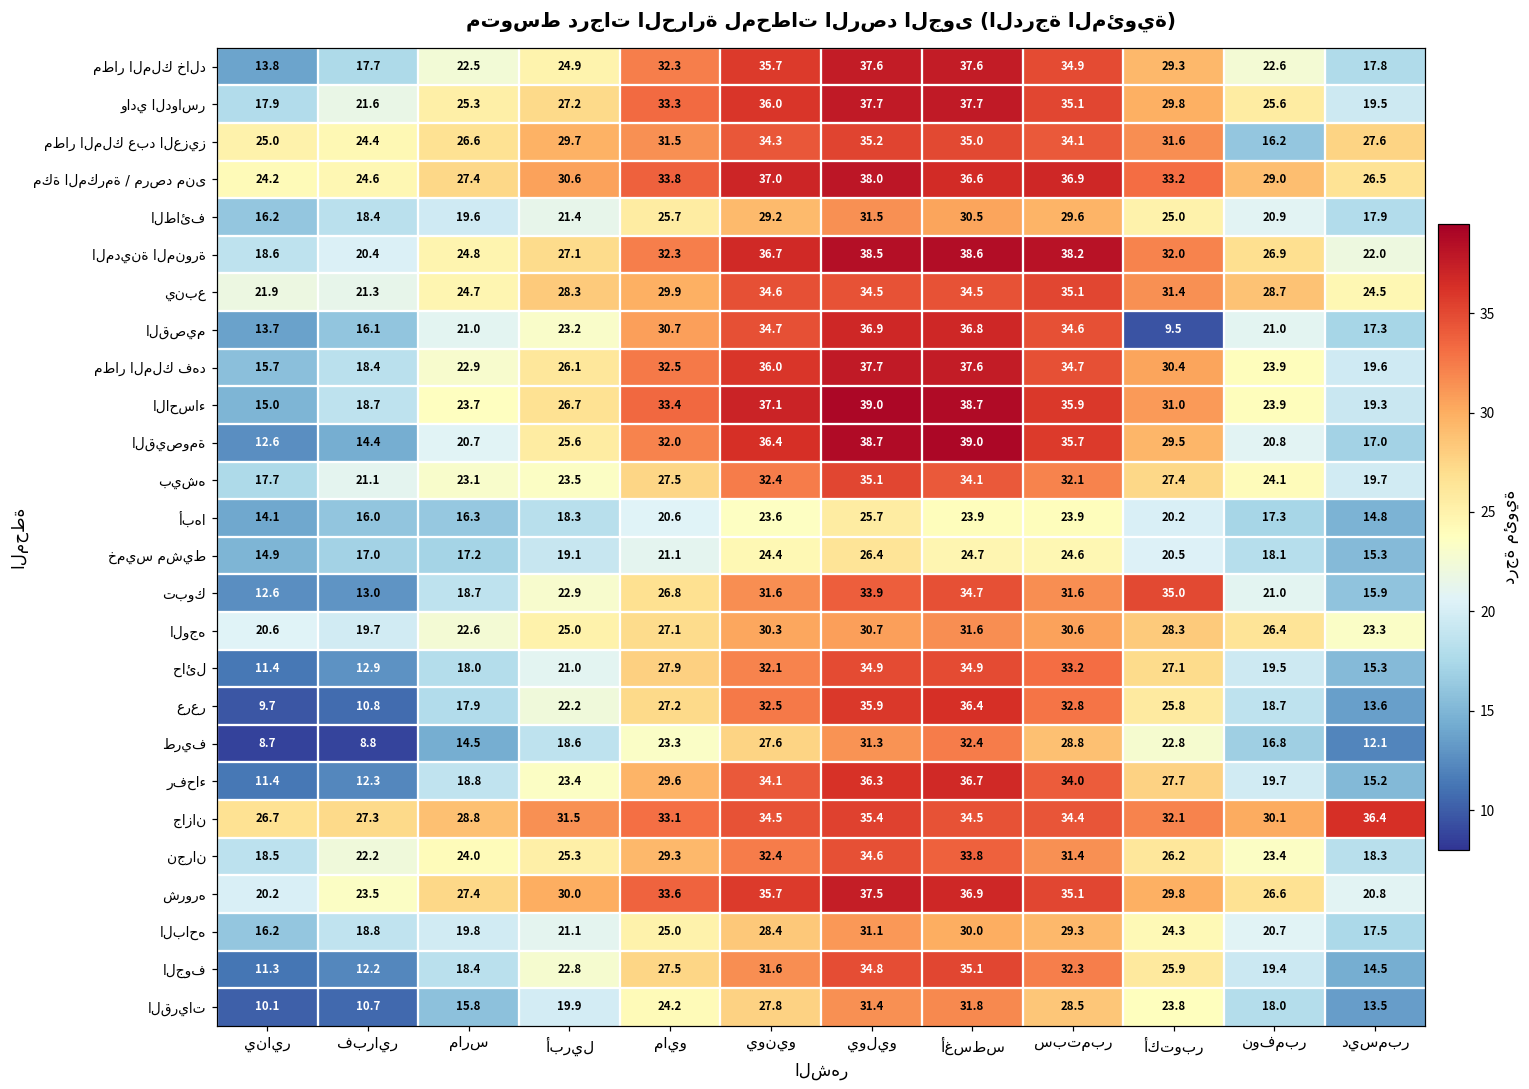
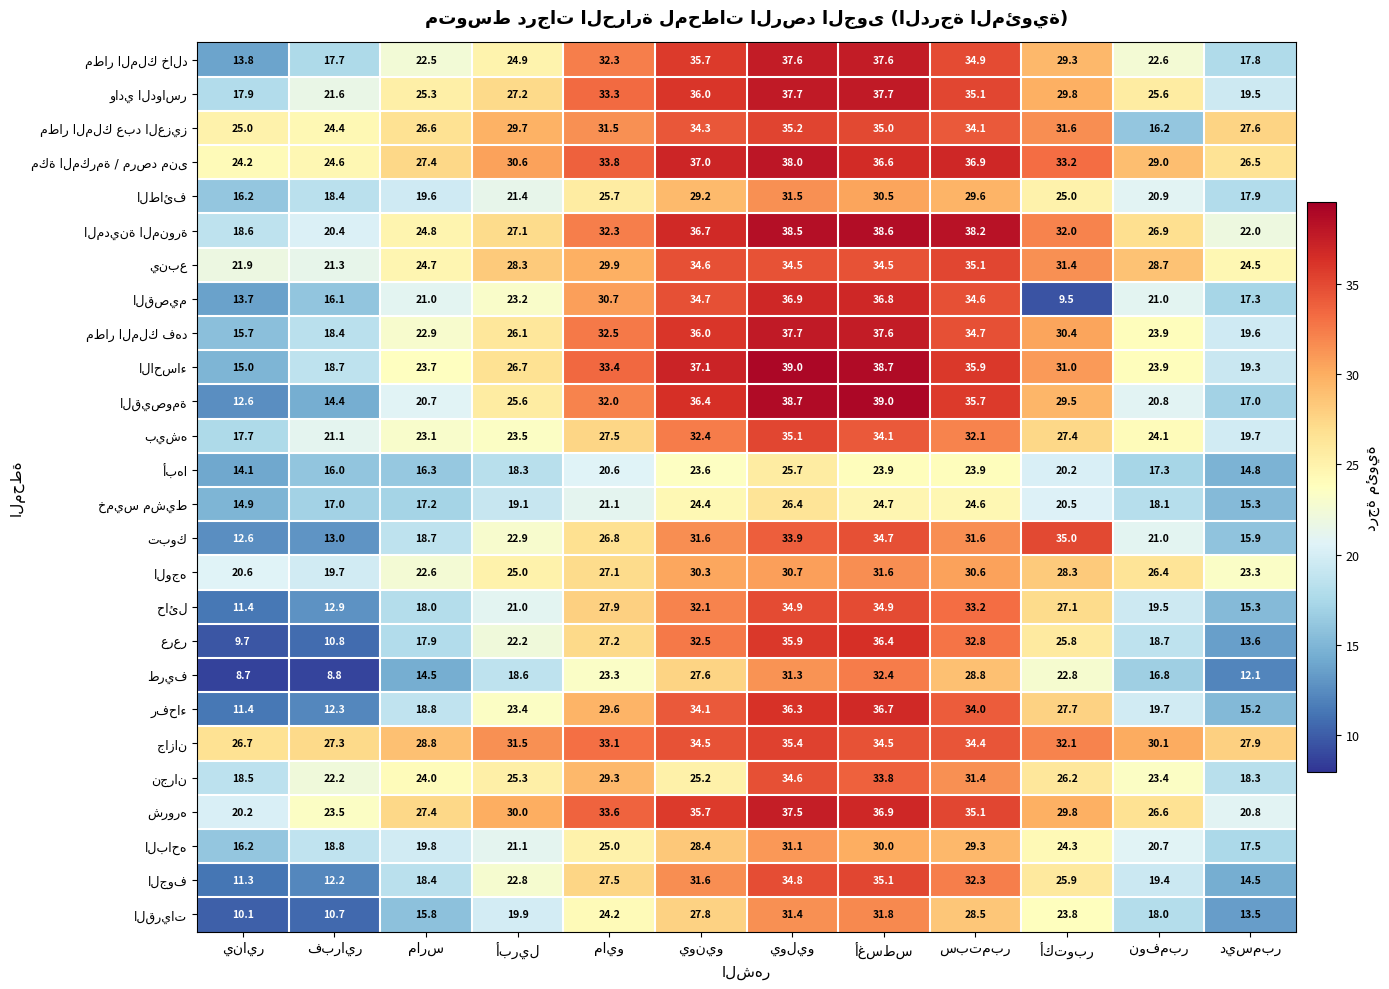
  {
    "جازان": {
      "يناير": 26.7,
      "فبراير": 27.3,
      "مارس": 28.8,
      "أبريل": 31.5,
      "مايو": 33.1,
      "يونيو": 34.5,
      "يوليو": 35.4,
      "أغسطس": 34.5,
      "سبتمبر": 34.4,
      "أكتوبر": 32.1,
      "نوفمبر": 30.1,
-     "ديسمبر": 36.4
+     "ديسمبر": 27.9
    },
    "نجران": {
      "يناير": 18.5,
      "فبراير": 22.2,
      "مارس": 24.0,
      "أبريل": 25.3,
      "مايو": 29.3,
-     "يونيو": 32.4,
+     "يونيو": 25.2,
      "يوليو": 34.6,
      "أغسطس": 33.8,
      "سبتمبر": 31.4,
      "أكتوبر": 26.2,
      "نوفمبر": 23.4,
      "ديسمبر": 18.3
    }
  }
